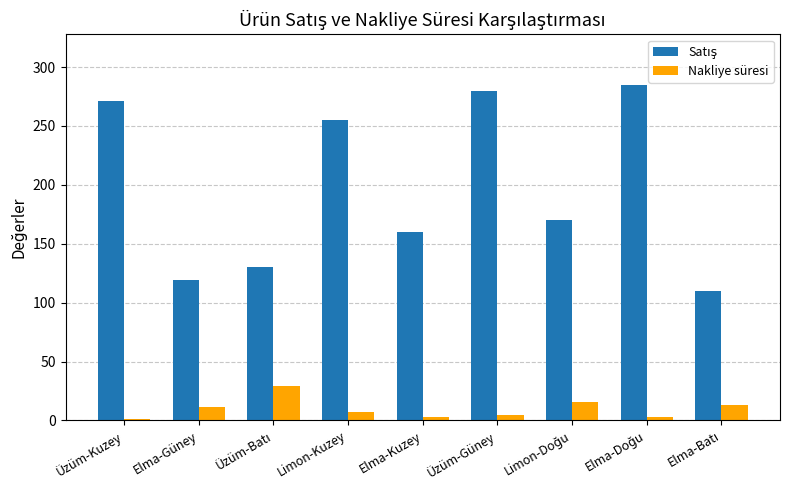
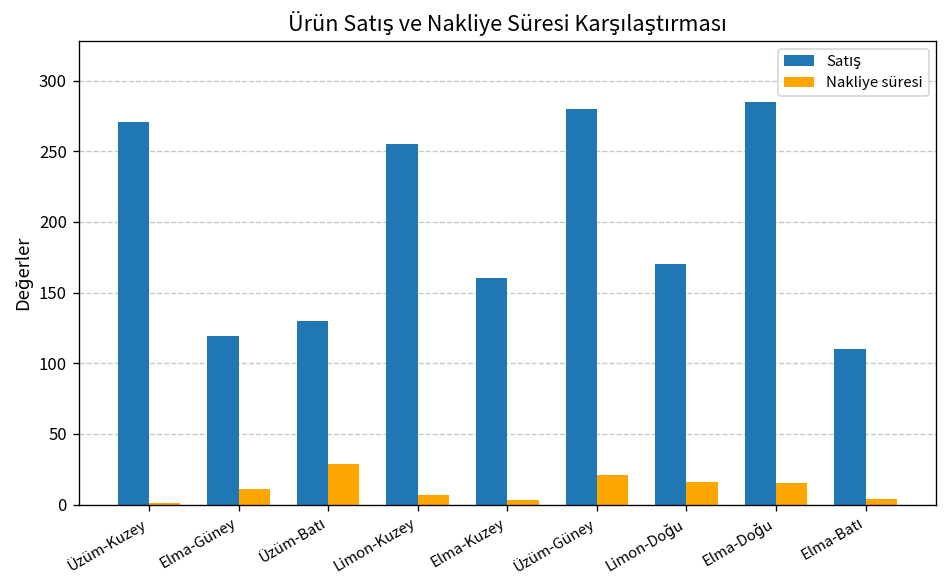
  {
    "Satış": {
      "Üzüm-Kuzey": 271,
      "Elma-Güney": 119,
      "Üzüm-Batı": 130,
      "Limon-Kuzey": 255,
      "Elma-Kuzey": 160,
      "Üzüm-Güney": 280,
      "Limon-Doğu": 170,
      "Elma-Doğu": 285,
      "Elma-Batı": 110
    },
    "Nakliye süresi": {
      "Elma-Güney": 11,
      "Üzüm-Batı": 29,
      "Limon-Kuzey": 7,
      "Elma-Kuzey": 3,
-     "Üzüm-Güney": 5,
+     "Üzüm-Güney": 21,
      "Limon-Doğu": 16,
-     "Elma-Doğu": 3,
-     "Elma-Batı": 13
+     "Elma-Doğu": 15,
+     "Elma-Batı": 4
    }
  }
